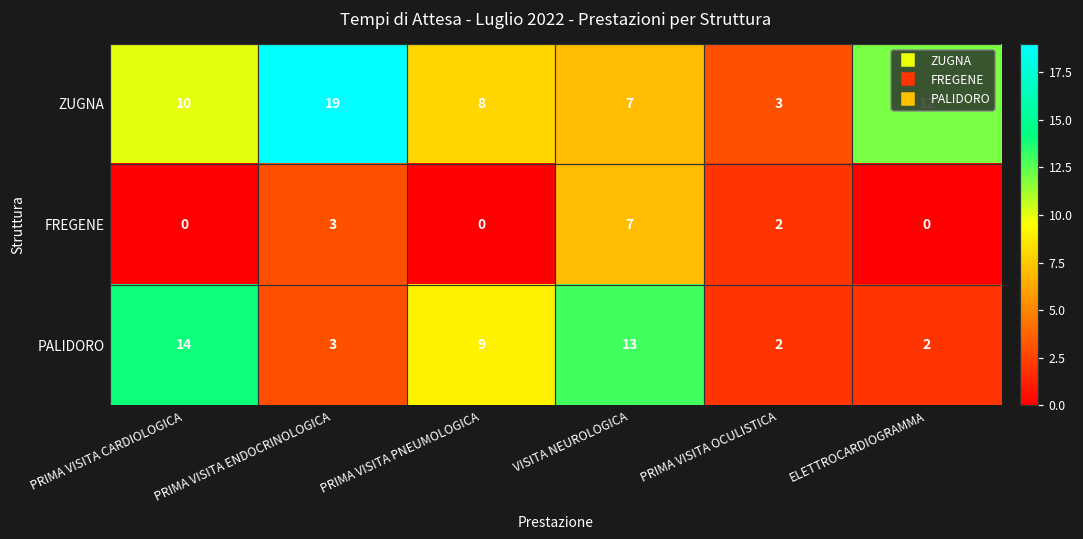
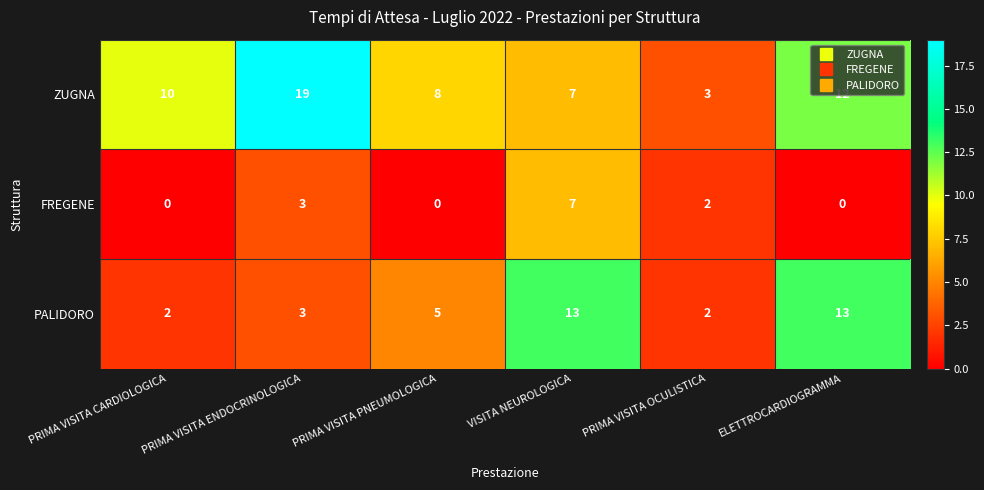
  {
    "ZUGNA": {
      "PRIMA VISITA CARDIOLOGICA": 10,
      "PRIMA VISITA ENDOCRINOLOGICA": 19,
      "PRIMA VISITA PNEUMOLOGICA": 8,
      "VISITA NEUROLOGICA": 7,
      "PRIMA VISITA OCULISTICA": 3
    },
    "FREGENE": {
      "PRIMA VISITA CARDIOLOGICA": 0,
      "PRIMA VISITA ENDOCRINOLOGICA": 3,
      "PRIMA VISITA PNEUMOLOGICA": 0,
      "VISITA NEUROLOGICA": 7,
      "PRIMA VISITA OCULISTICA": 2,
      "ELETTROCARDIOGRAMMA": 0
    },
    "PALIDORO": {
-     "PRIMA VISITA CARDIOLOGICA": 14,
+     "PRIMA VISITA CARDIOLOGICA": 2,
      "PRIMA VISITA ENDOCRINOLOGICA": 3,
-     "PRIMA VISITA PNEUMOLOGICA": 9,
+     "PRIMA VISITA PNEUMOLOGICA": 5,
      "VISITA NEUROLOGICA": 13,
      "PRIMA VISITA OCULISTICA": 2,
-     "ELETTROCARDIOGRAMMA": 2
+     "ELETTROCARDIOGRAMMA": 13
    }
  }
